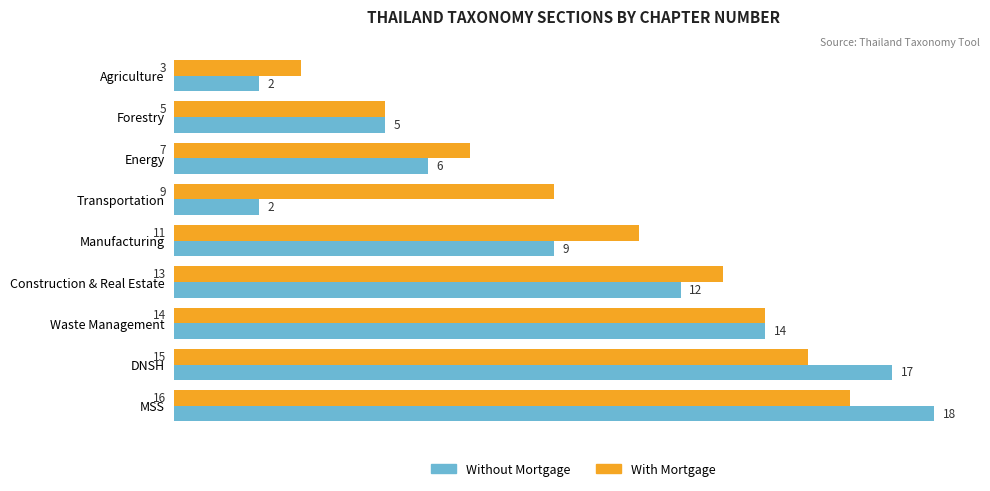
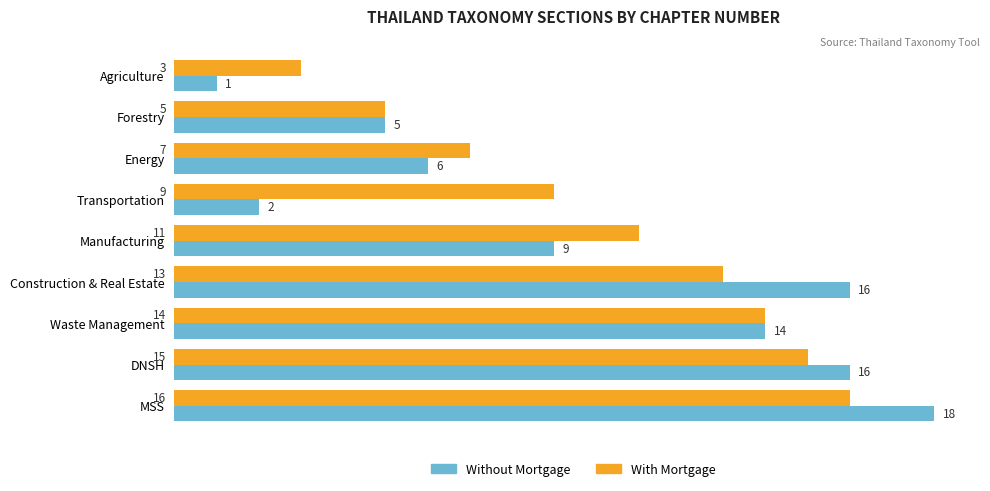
  {
    "Without Mortgage": {
-     "Agriculture": 2,
+     "Agriculture": 1,
      "Forestry": 5,
      "Energy": 6,
      "Transportation": 2,
      "Manufacturing": 9,
-     "Construction & Real Estate": 12,
+     "Construction & Real Estate": 16,
      "Waste Management": 14,
-     "DNSH": 17,
+     "DNSH": 16,
      "MSS": 18
    }
  }
